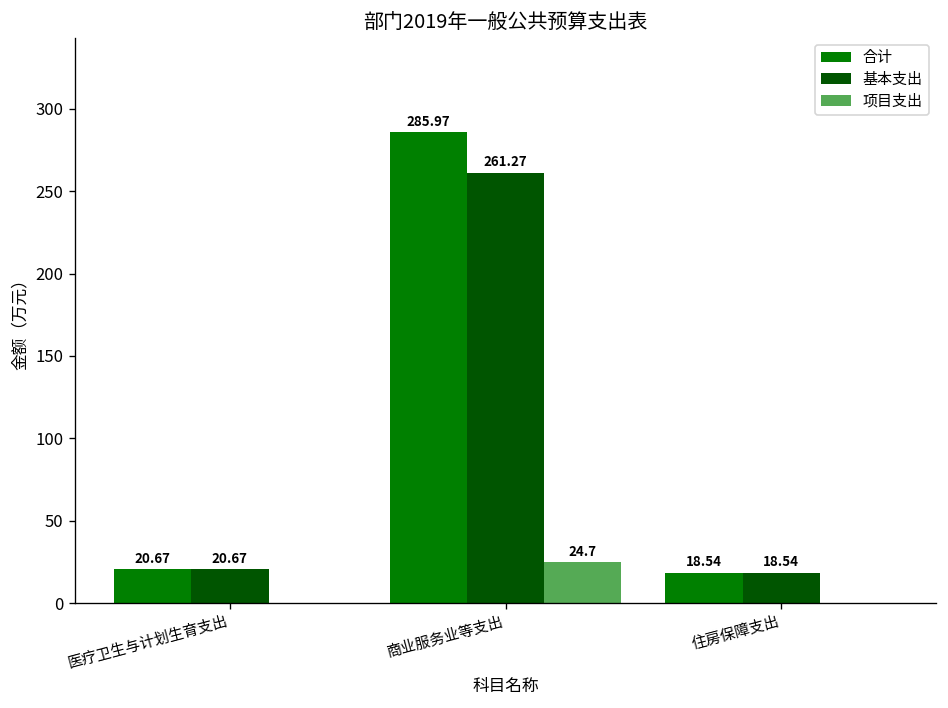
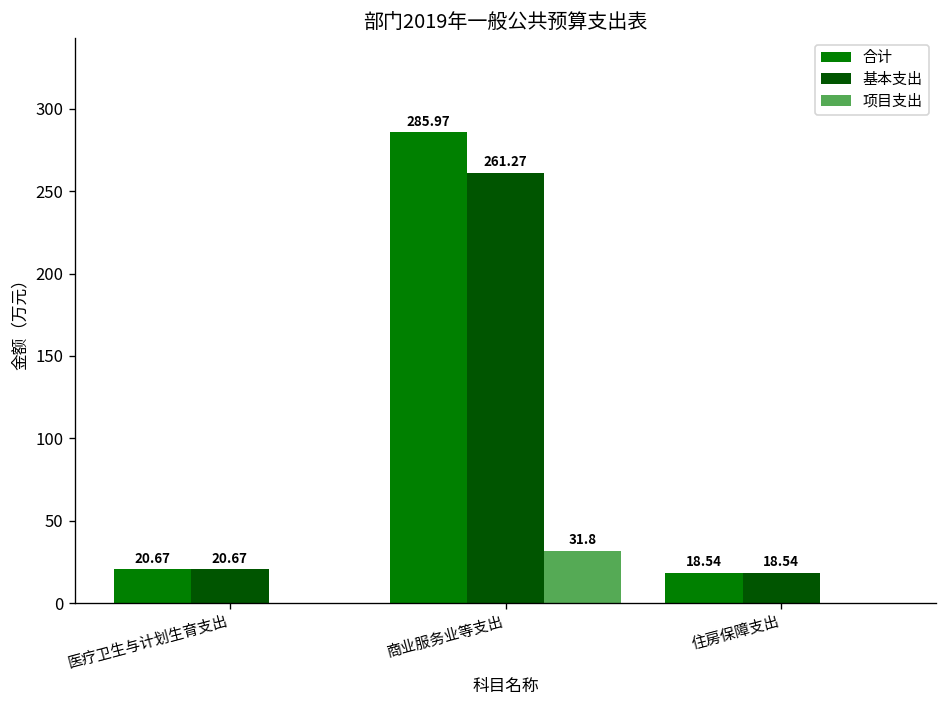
  {
    "项目支出": {
-     "商业服务业等支出": 24.7
+     "商业服务业等支出": 31.8
    }
  }
